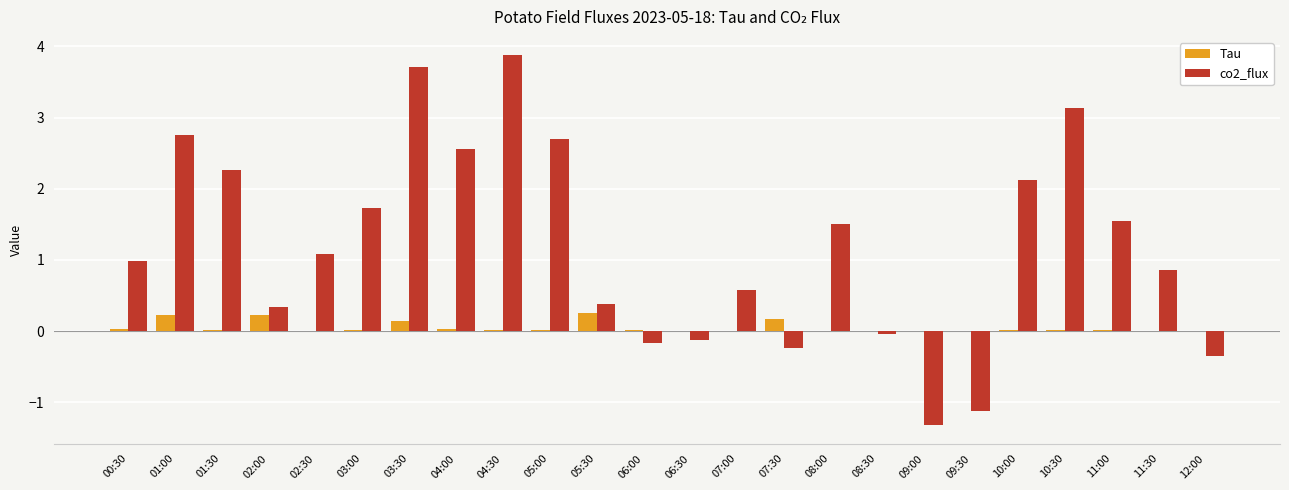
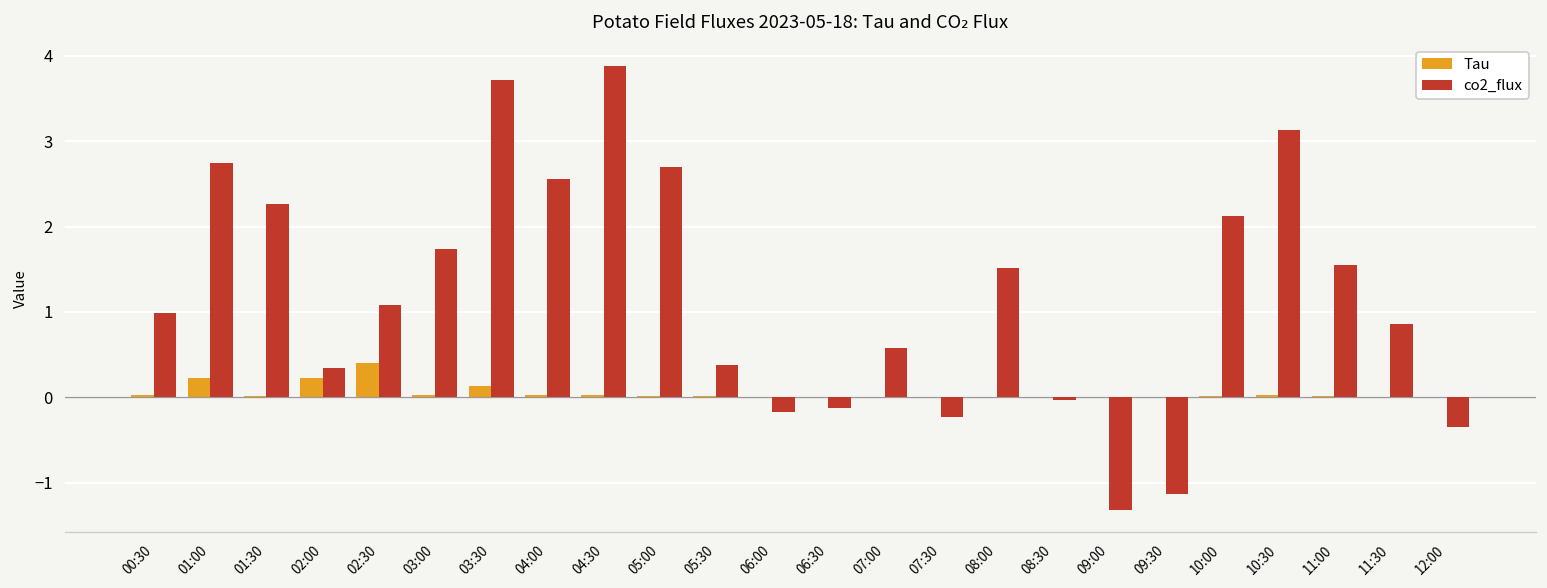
  {
    "Tau": {
      "01:00": 0.2,
      "02:00": 0.2,
-     "02:30": 0.0,
+     "02:30": 0.4,
      "03:30": 0.1,
-     "05:30": 0.3,
-     "07:30": 0.2
+     "05:30": 0.0,
+     "07:30": 0.0
    },
    "co2_flux": {
      "00:30": 1.0,
      "01:00": 2.7,
      "01:30": 2.3,
      "02:00": 0.3,
      "02:30": 1.1,
      "03:00": 1.7,
      "03:30": 3.7,
      "04:00": 2.6,
      "04:30": 3.9,
      "05:00": 2.7,
      "05:30": 0.4,
      "06:00": -0.2,
      "06:30": -0.1,
      "07:00": 0.6,
      "07:30": -0.2,
      "08:00": 1.5,
      "09:00": -1.3,
      "09:30": -1.1,
      "10:00": 2.1,
      "10:30": 3.1,
      "11:00": 1.6,
      "11:30": 0.9,
      "12:00": -0.3
    }
  }
